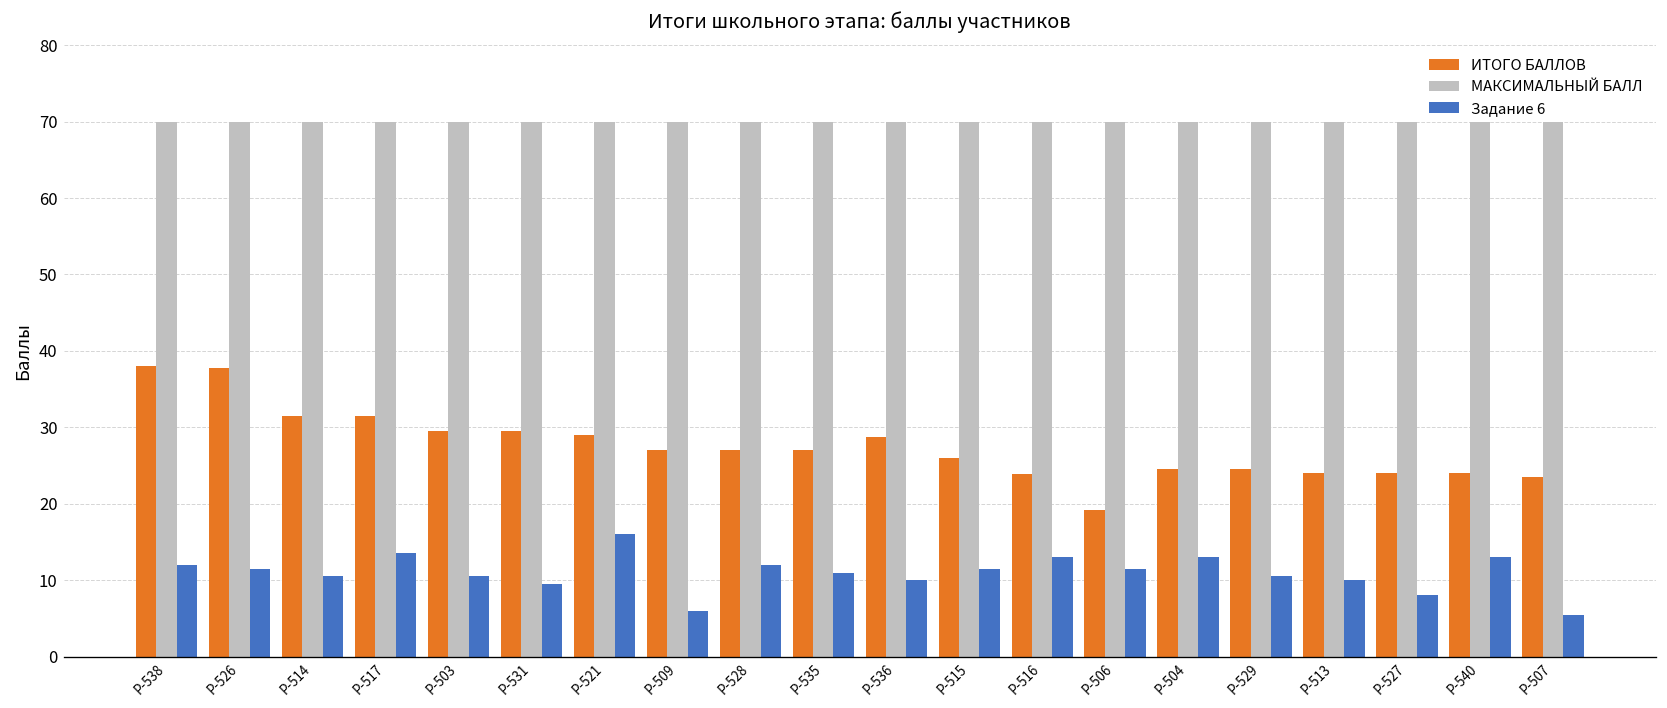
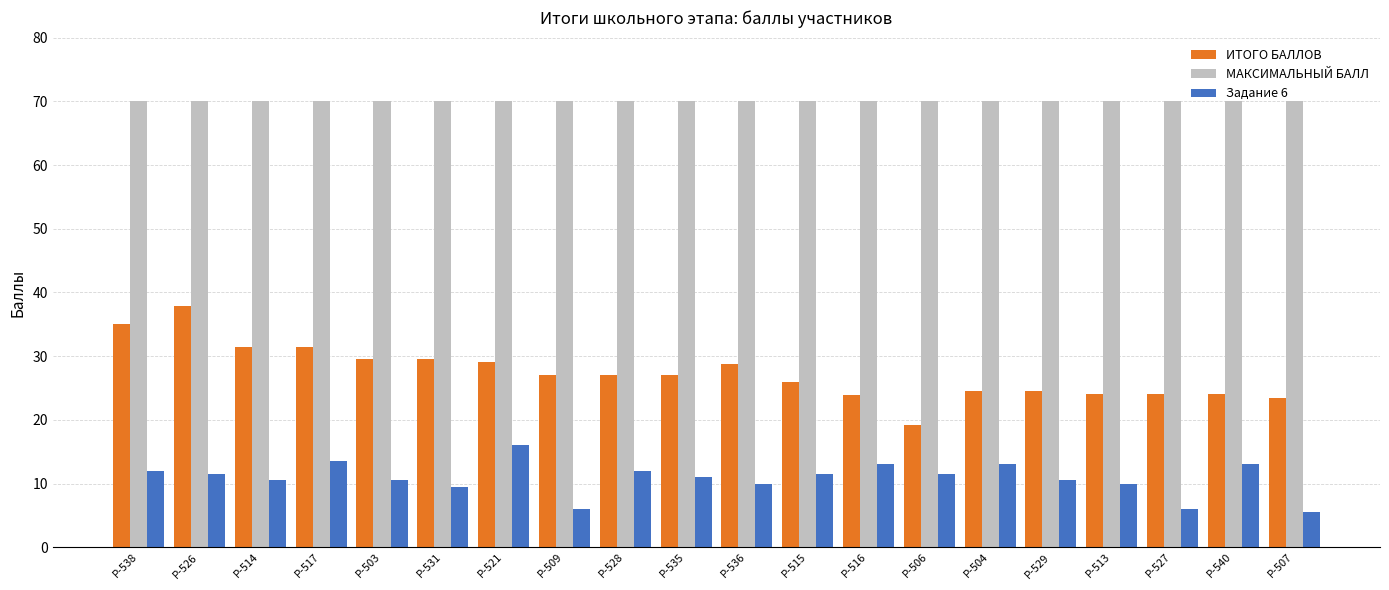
  {
    "ИТОГО БАЛЛОВ": {
-     "Р-538": 38,
+     "Р-538": 35,
      "Р-526": 38,
      "Р-514": 32,
      "Р-517": 32,
      "Р-503": 30,
      "Р-531": 30,
      "Р-521": 29,
      "Р-509": 27,
      "Р-528": 27,
      "Р-535": 27,
      "Р-536": 29,
      "Р-515": 26,
      "Р-516": 24,
      "Р-506": 19,
      "Р-504": 25,
      "Р-529": 25,
      "Р-513": 24,
      "Р-527": 24,
      "Р-540": 24,
      "Р-507": 24
    },
    "МАКСИМАЛЬНЫЙ БАЛЛ": {
      "Р-538": 70,
      "Р-526": 70,
      "Р-514": 70,
      "Р-517": 70,
      "Р-503": 70,
      "Р-531": 70,
      "Р-521": 70,
      "Р-509": 70,
      "Р-528": 70,
      "Р-535": 70,
      "Р-536": 70,
      "Р-515": 70,
      "Р-516": 70,
      "Р-506": 70,
      "Р-504": 70,
      "Р-529": 70,
      "Р-513": 70,
      "Р-527": 70,
      "Р-540": 70,
      "Р-507": 70
    },
    "Задание 6": {
      "Р-538": 12,
      "Р-526": 12,
      "Р-514": 11,
      "Р-517": 14,
      "Р-503": 11,
      "Р-531": 10,
      "Р-521": 16,
      "Р-509": 6,
      "Р-528": 12,
      "Р-535": 11,
      "Р-536": 10,
      "Р-515": 12,
      "Р-516": 13,
      "Р-506": 12,
      "Р-504": 13,
      "Р-529": 11,
      "Р-513": 10,
-     "Р-527": 8,
+     "Р-527": 6,
      "Р-540": 13,
      "Р-507": 6
    }
  }
